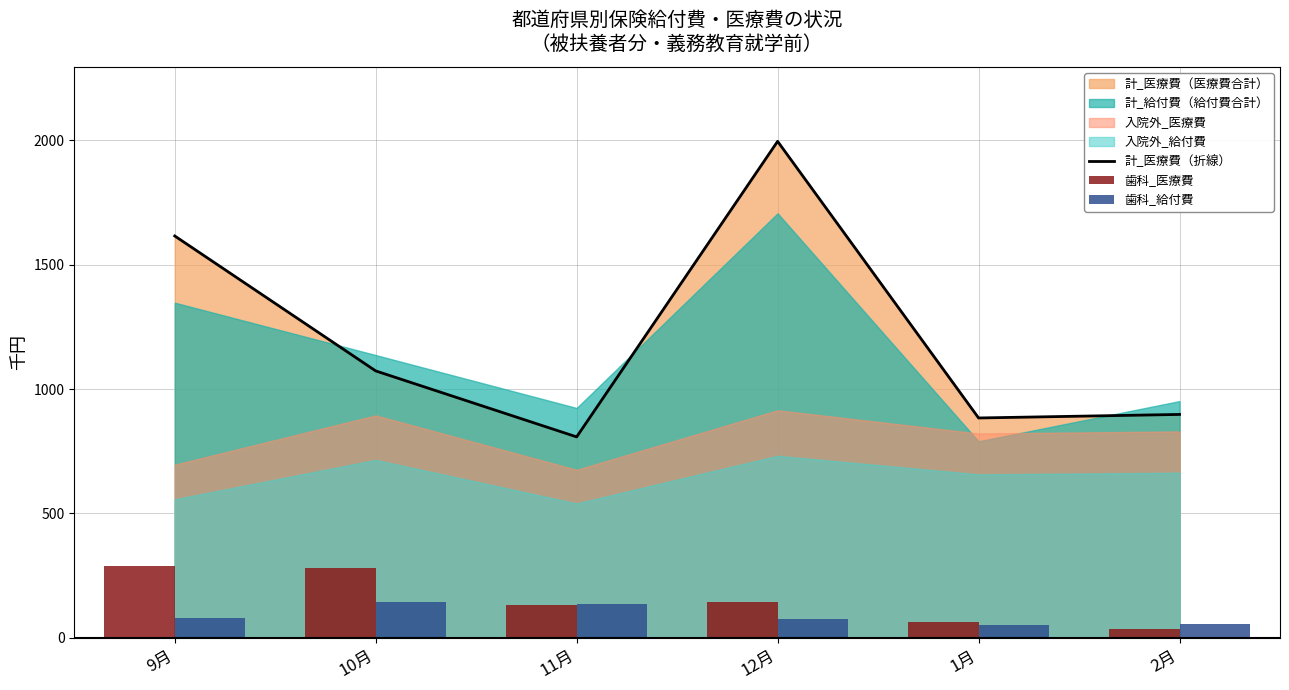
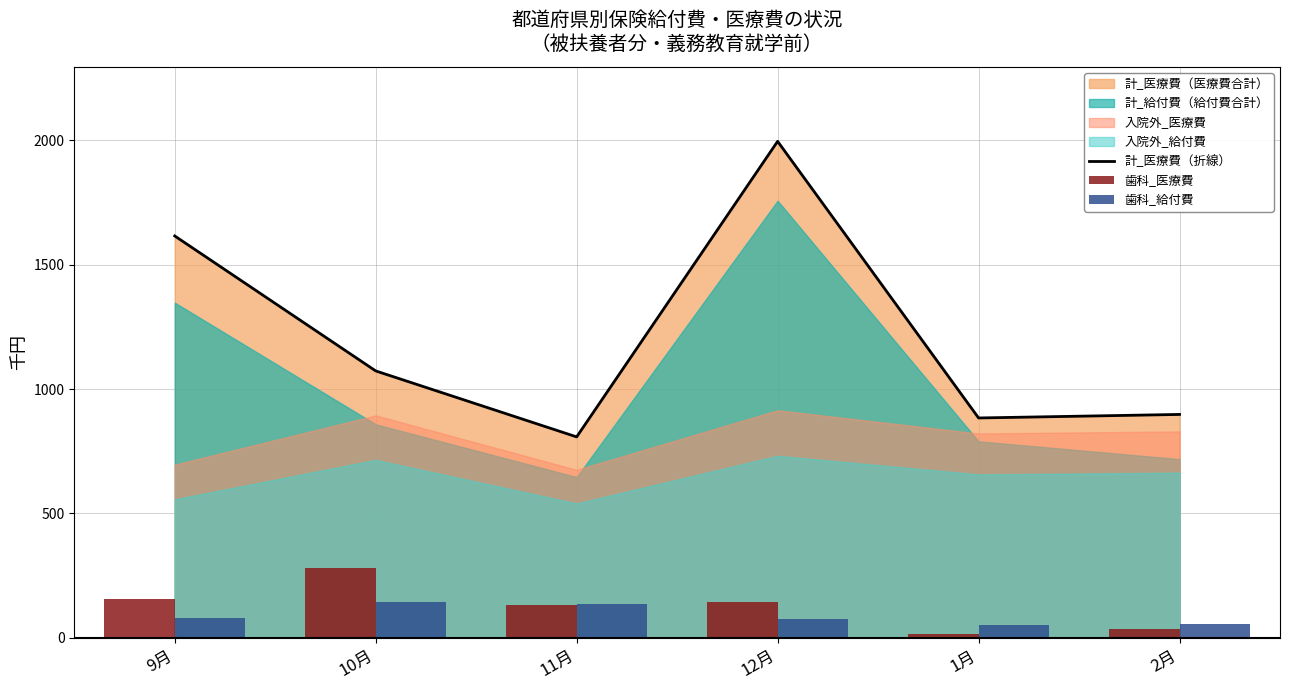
  {
    "歯科_医療費": {
-     "9月": 290,
+     "9月": 150,
      "10月": 280,
      "11月": 130,
      "12月": 140,
-     "1月": 60,
+     "1月": 20,
      "2月": 40
    },
    "計_給付費（給付費合計）": {
      "9月": 1350,
-     "10月": 1140,
-     "11月": 920,
-     "12月": 1710,
+     "10月": 860,
+     "11月": 650,
+     "12月": 1760,
      "1月": 790,
-     "2月": 950
+     "2月": 720
    },
    "歯科_給付費": {
      "9月": 80,
      "10月": 140,
      "11月": 140,
      "12月": 80,
      "1月": 50,
      "2月": 50
    },
    "入院外_給付費": {
      "9月": 560,
      "10月": 720,
      "11月": 540,
      "12月": 730,
      "1月": 660,
      "2月": 660
    }
  }
